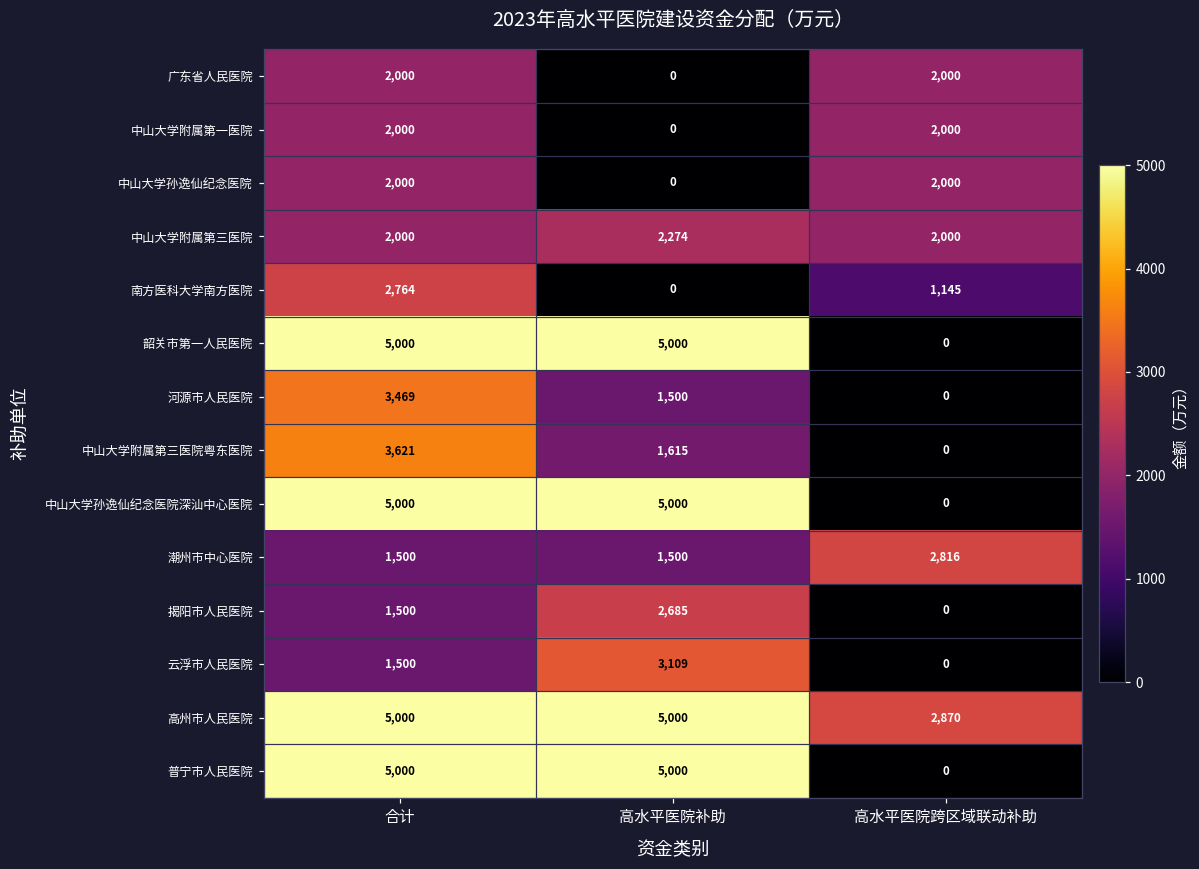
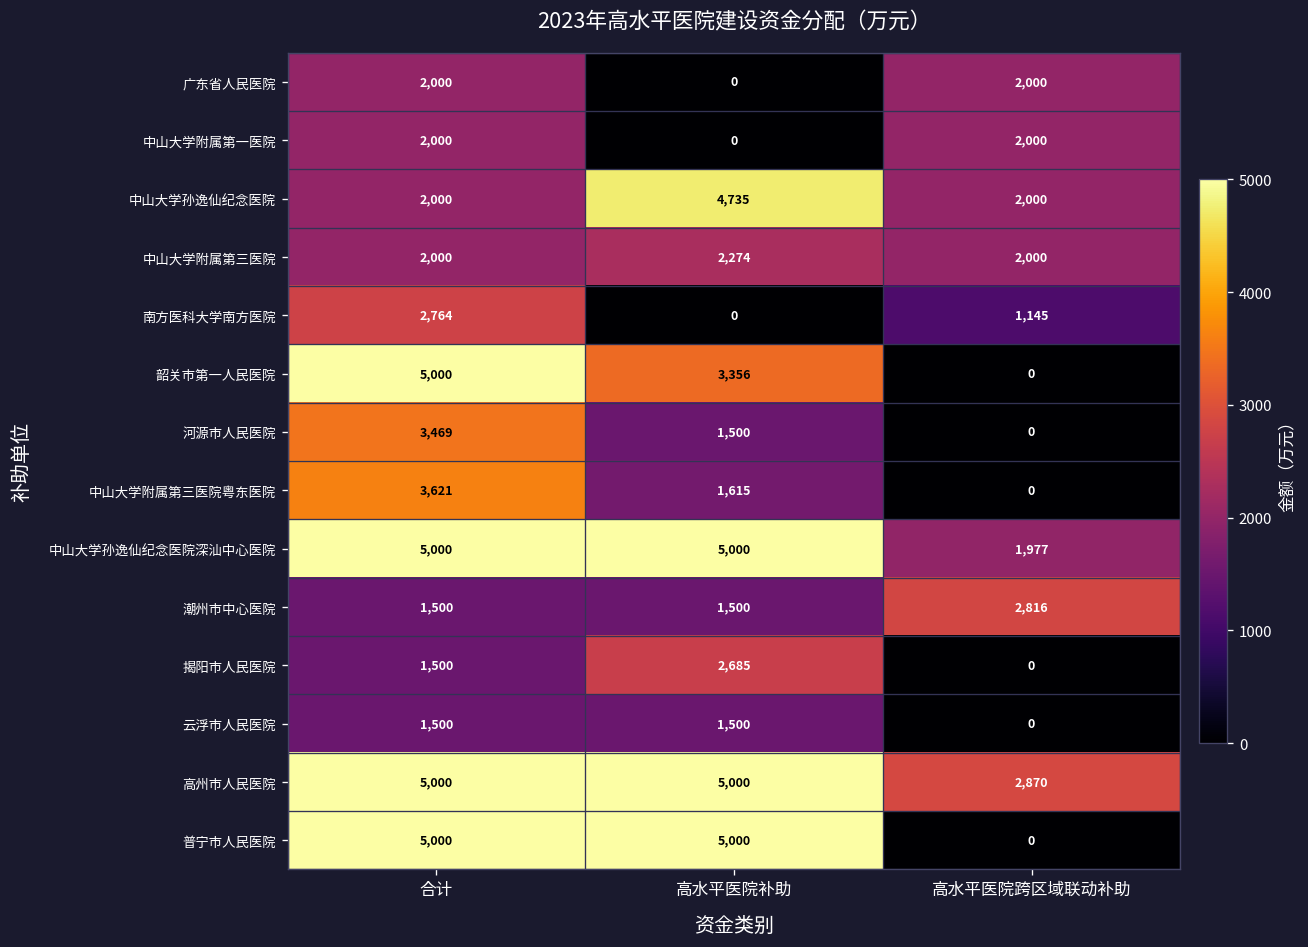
  {
    "广东省人民医院": {
      "合计": "2,000",
      "高水平医院补助": "0",
      "高水平医院跨区域联动补助": "2,000"
    },
    "中山大学附属第一医院": {
      "合计": "2,000",
      "高水平医院补助": "0",
      "高水平医院跨区域联动补助": "2,000"
    },
    "中山大学孙逸仙纪念医院": {
      "合计": "2,000",
-     "高水平医院补助": "0",
+     "高水平医院补助": "4,735",
      "高水平医院跨区域联动补助": "2,000"
    },
    "中山大学附属第三医院": {
      "合计": "2,000",
      "高水平医院补助": "2,274",
      "高水平医院跨区域联动补助": "2,000"
    },
    "南方医科大学南方医院": {
      "合计": "2,764",
      "高水平医院补助": "0",
      "高水平医院跨区域联动补助": "1,145"
    },
    "韶关市第一人民医院": {
      "合计": "5,000",
-     "高水平医院补助": "5,000",
+     "高水平医院补助": "3,356",
      "高水平医院跨区域联动补助": "0"
    },
    "河源市人民医院": {
      "合计": "3,469",
      "高水平医院补助": "1,500",
      "高水平医院跨区域联动补助": "0"
    },
    "中山大学附属第三医院粤东医院": {
      "合计": "3,621",
      "高水平医院补助": "1,615",
      "高水平医院跨区域联动补助": "0"
    },
    "中山大学孙逸仙纪念医院深汕中心医院": {
      "合计": "5,000",
      "高水平医院补助": "5,000",
-     "高水平医院跨区域联动补助": "0"
+     "高水平医院跨区域联动补助": "1,977"
    },
    "潮州市中心医院": {
      "合计": "1,500",
      "高水平医院补助": "1,500",
      "高水平医院跨区域联动补助": "2,816"
    },
    "揭阳市人民医院": {
      "合计": "1,500",
      "高水平医院补助": "2,685",
      "高水平医院跨区域联动补助": "0"
    },
    "云浮市人民医院": {
      "合计": "1,500",
-     "高水平医院补助": "3,109",
+     "高水平医院补助": "1,500",
      "高水平医院跨区域联动补助": "0"
    },
    "高州市人民医院": {
      "合计": "5,000",
      "高水平医院补助": "5,000",
      "高水平医院跨区域联动补助": "2,870"
    },
    "普宁市人民医院": {
      "合计": "5,000",
      "高水平医院补助": "5,000",
      "高水平医院跨区域联动补助": "0"
    }
  }
